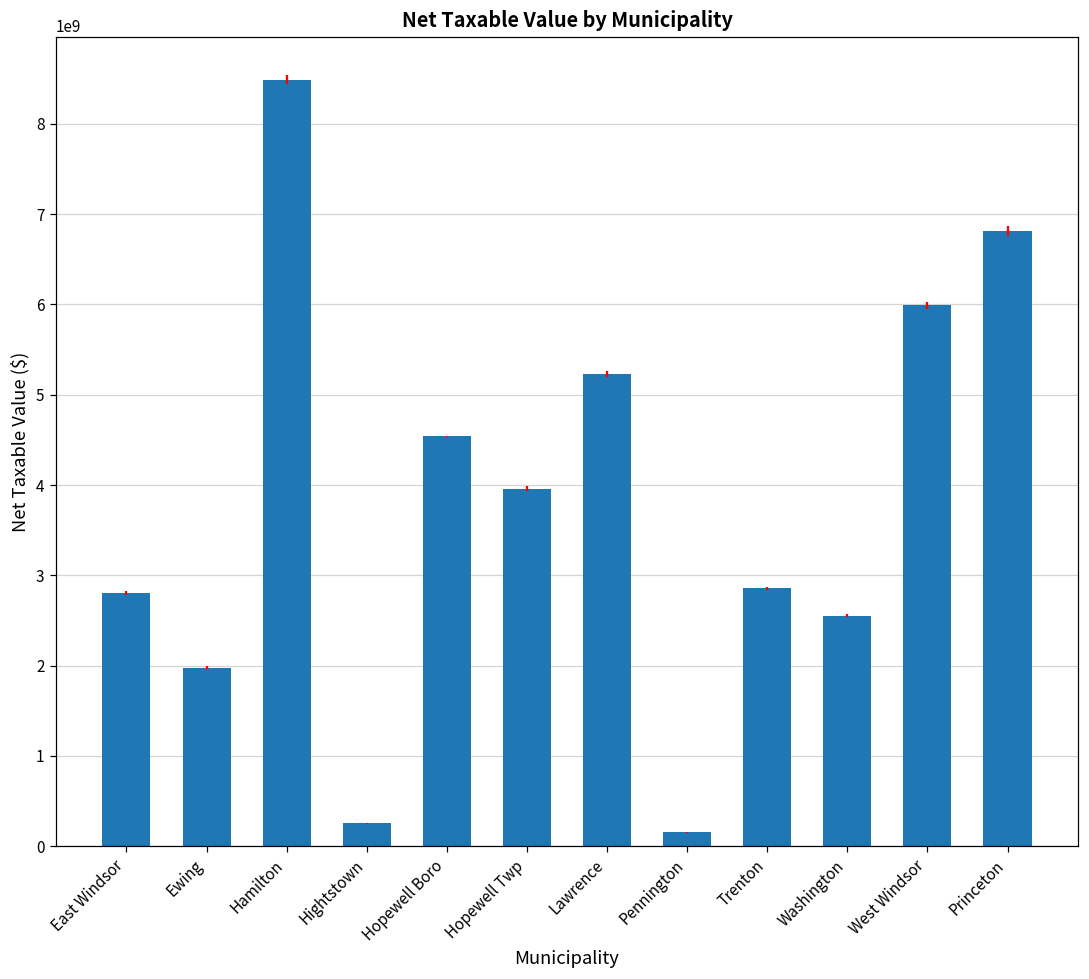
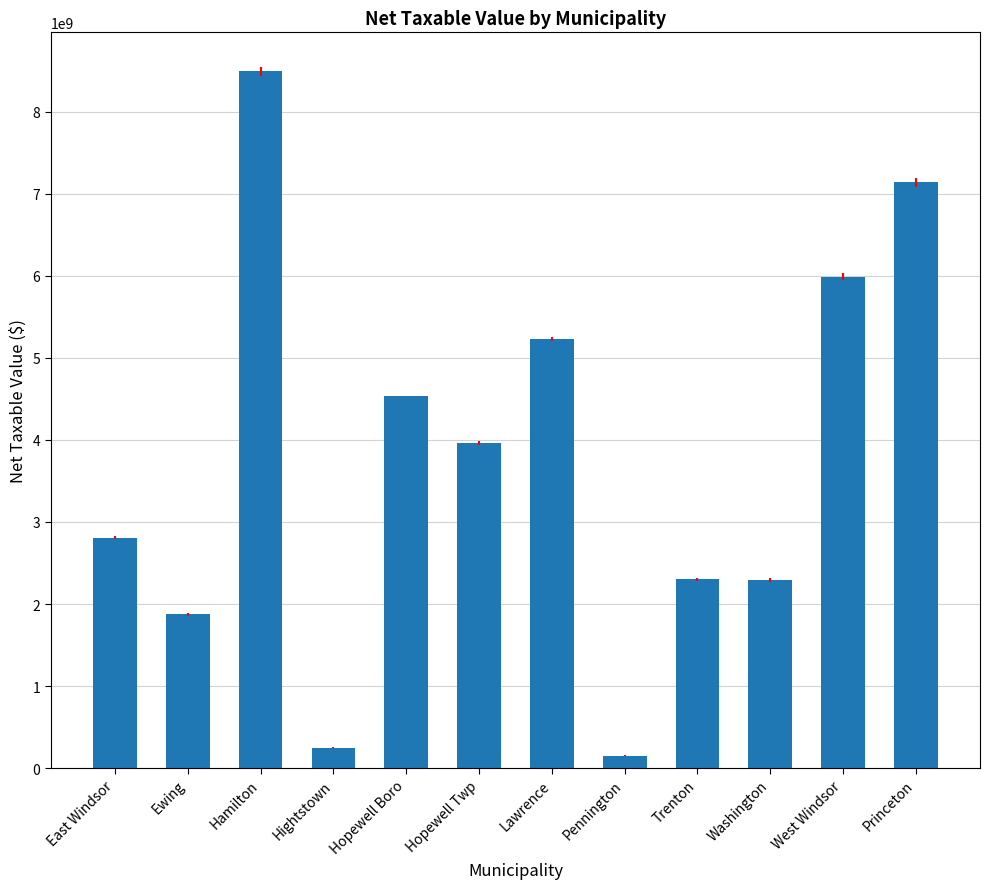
  {
    "East Windsor": 2800000000,
-   "Ewing": 2000000000,
+   "Ewing": 1900000000,
    "Hamilton": 8500000000,
    "Hightstown": 300000000,
    "Hopewell Boro": 4500000000,
    "Hopewell Twp": 4000000000,
    "Lawrence": 5200000000,
    "Pennington": 200000000,
-   "Trenton": 2900000000,
-   "Washington": 2600000000,
+   "Trenton": 2300000000,
+   "Washington": 2300000000,
    "West Windsor": 6000000000,
-   "Princeton": 6800000000
+   "Princeton": 7100000000
  }
